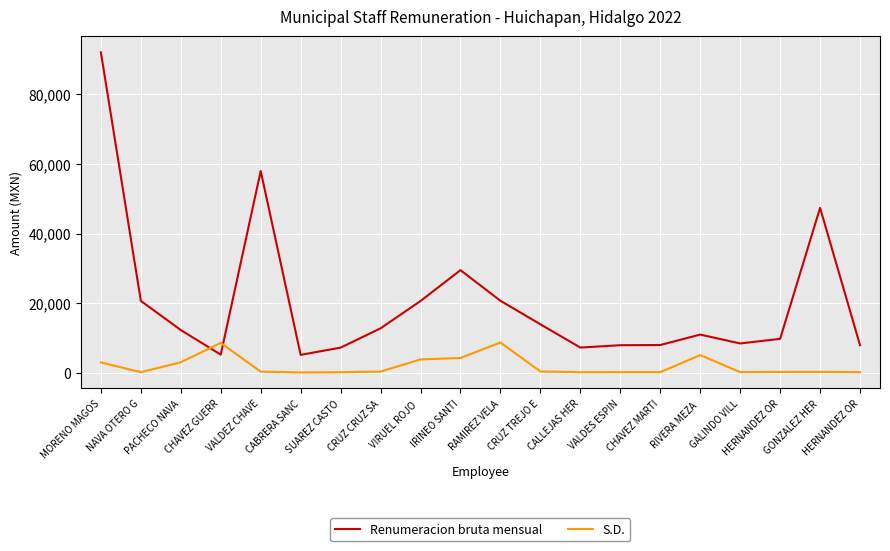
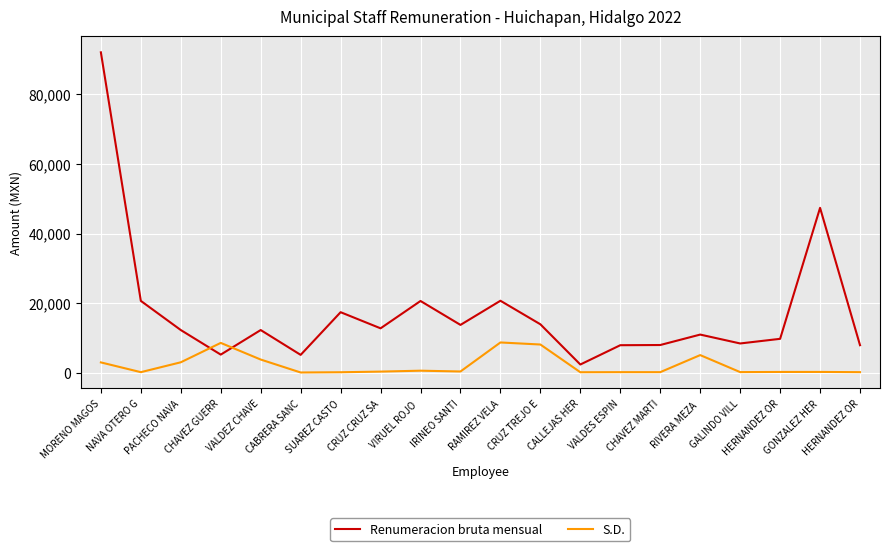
  {
    "Renumeracion bruta mensual": {
      "MORENO MAGOS": "92,000",
      "NAVA OTERO G": "21,000",
      "PACHECO NAVA": "12,000",
      "CHAVEZ GUERR": "5,000",
-     "VALDEZ CHAVE": "58,000",
+     "VALDEZ CHAVE": "12,000",
      "CABRERA SANC": "5,000",
-     "SUAREZ CASTO": "7,000",
+     "SUAREZ CASTO": "17,000",
      "CRUZ CRUZ SA": "13,000",
      "VIRUEL ROJO": "21,000",
-     "IRINEO SANTI": "30,000",
+     "IRINEO SANTI": "14,000",
      "RAMIREZ VELA": "21,000",
      "CRUZ TREJO E": "14,000",
-     "CALLEJAS HER": "7,000",
+     "CALLEJAS HER": "2,000",
      "VALDES ESPIN": "8,000",
      "CHAVEZ MARTI": "8,000",
      "RIVERA MEZA": "11,000",
      "GALINDO VILL": "9,000",
      "GONZALEZ HER": "47,000"
    },
    "S.D.": {
      "MORENO MAGOS": "3,000",
      "NAVA OTERO G": "0",
      "PACHECO NAVA": "3,000",
      "CHAVEZ GUERR": "9,000",
-     "VALDEZ CHAVE": "0",
+     "VALDEZ CHAVE": "4,000",
      "CABRERA SANC": "0",
      "SUAREZ CASTO": "0",
      "CRUZ CRUZ SA": "0",
-     "VIRUEL ROJO": "4,000",
-     "IRINEO SANTI": "4,000",
+     "VIRUEL ROJO": "1,000",
+     "IRINEO SANTI": "0",
      "RAMIREZ VELA": "9,000",
-     "CRUZ TREJO E": "0",
+     "CRUZ TREJO E": "8,000",
      "CALLEJAS HER": "0",
      "VALDES ESPIN": "0",
      "CHAVEZ MARTI": "0",
      "RIVERA MEZA": "5,000",
      "GALINDO VILL": "0",
      "GONZALEZ HER": "0"
    }
  }
